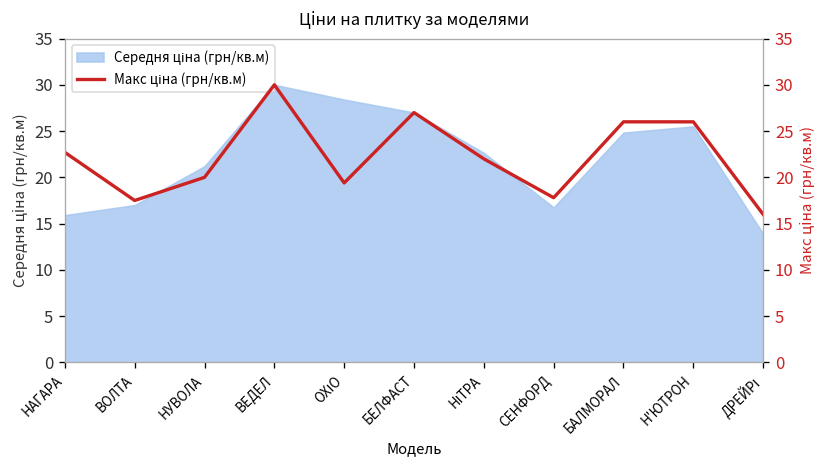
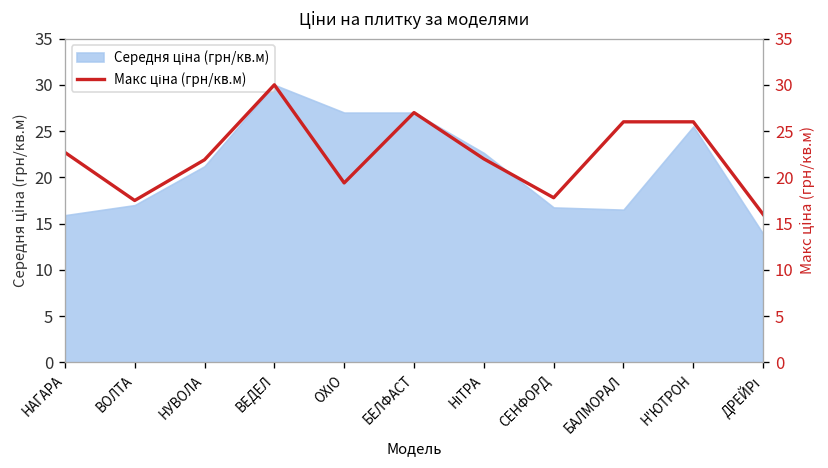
  {
    "Середня ціна (грн/кв.м)": {
      "НАГАРА": 16,
      "ВОЛТА": 17,
      "НУВОЛА": 21,
      "ВЕДЕЛ": 30,
-     "ОХІО": 28,
+     "ОХІО": 27,
      "БЕЛФАСТ": 27,
      "НІТРА": 23,
      "СЕНФОРД": 17,
-     "БАЛМОРАЛ": 25,
+     "БАЛМОРАЛ": 17,
      "Н'ЮТРОН": 26,
      "ДРЕЙРІ": 14
    },
    "Макс ціна (грн/кв.м)": {
      "НАГАРА": 23,
      "ВОЛТА": 18,
-     "НУВОЛА": 20,
+     "НУВОЛА": 22,
      "ВЕДЕЛ": 30,
      "ОХІО": 19,
      "БЕЛФАСТ": 27,
      "НІТРА": 22,
      "СЕНФОРД": 18,
      "БАЛМОРАЛ": 26,
      "Н'ЮТРОН": 26,
      "ДРЕЙРІ": 16
    }
  }
